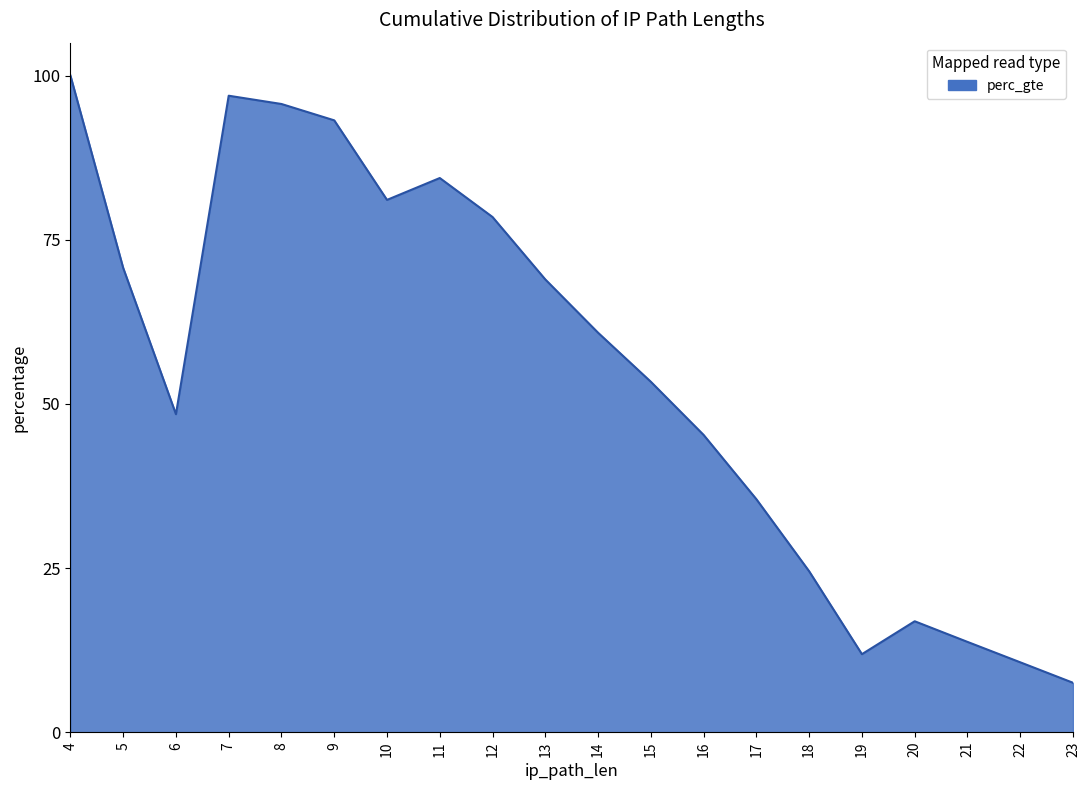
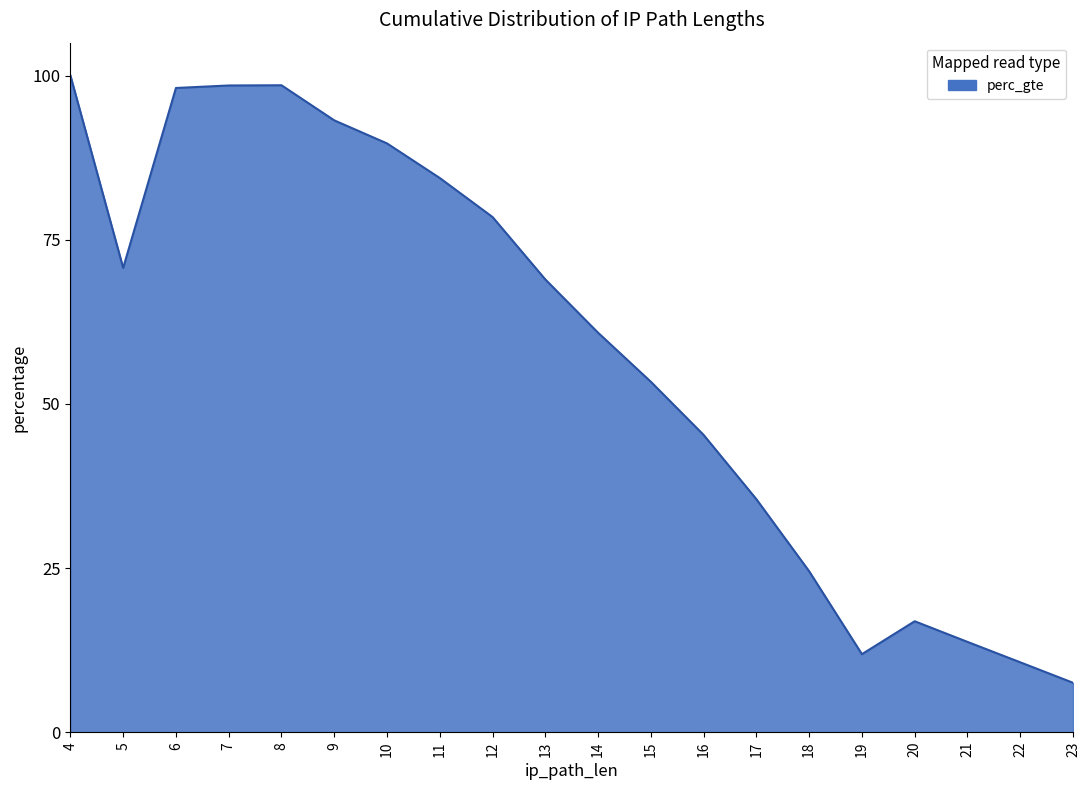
  {
    "4": 100,
    "5": 71,
-   "6": 48,
-   "7": 97,
-   "8": 96,
+   "6": 98,
+   "7": 98,
+   "8": 99,
    "9": 93,
-   "10": 81,
+   "10": 90,
    "11": 84,
    "12": 78,
    "13": 69,
    "14": 61,
    "15": 53,
    "16": 45,
    "17": 35,
    "18": 25,
    "19": 12,
    "20": 17,
    "21": 14,
    "22": 11,
    "23": 8
  }
